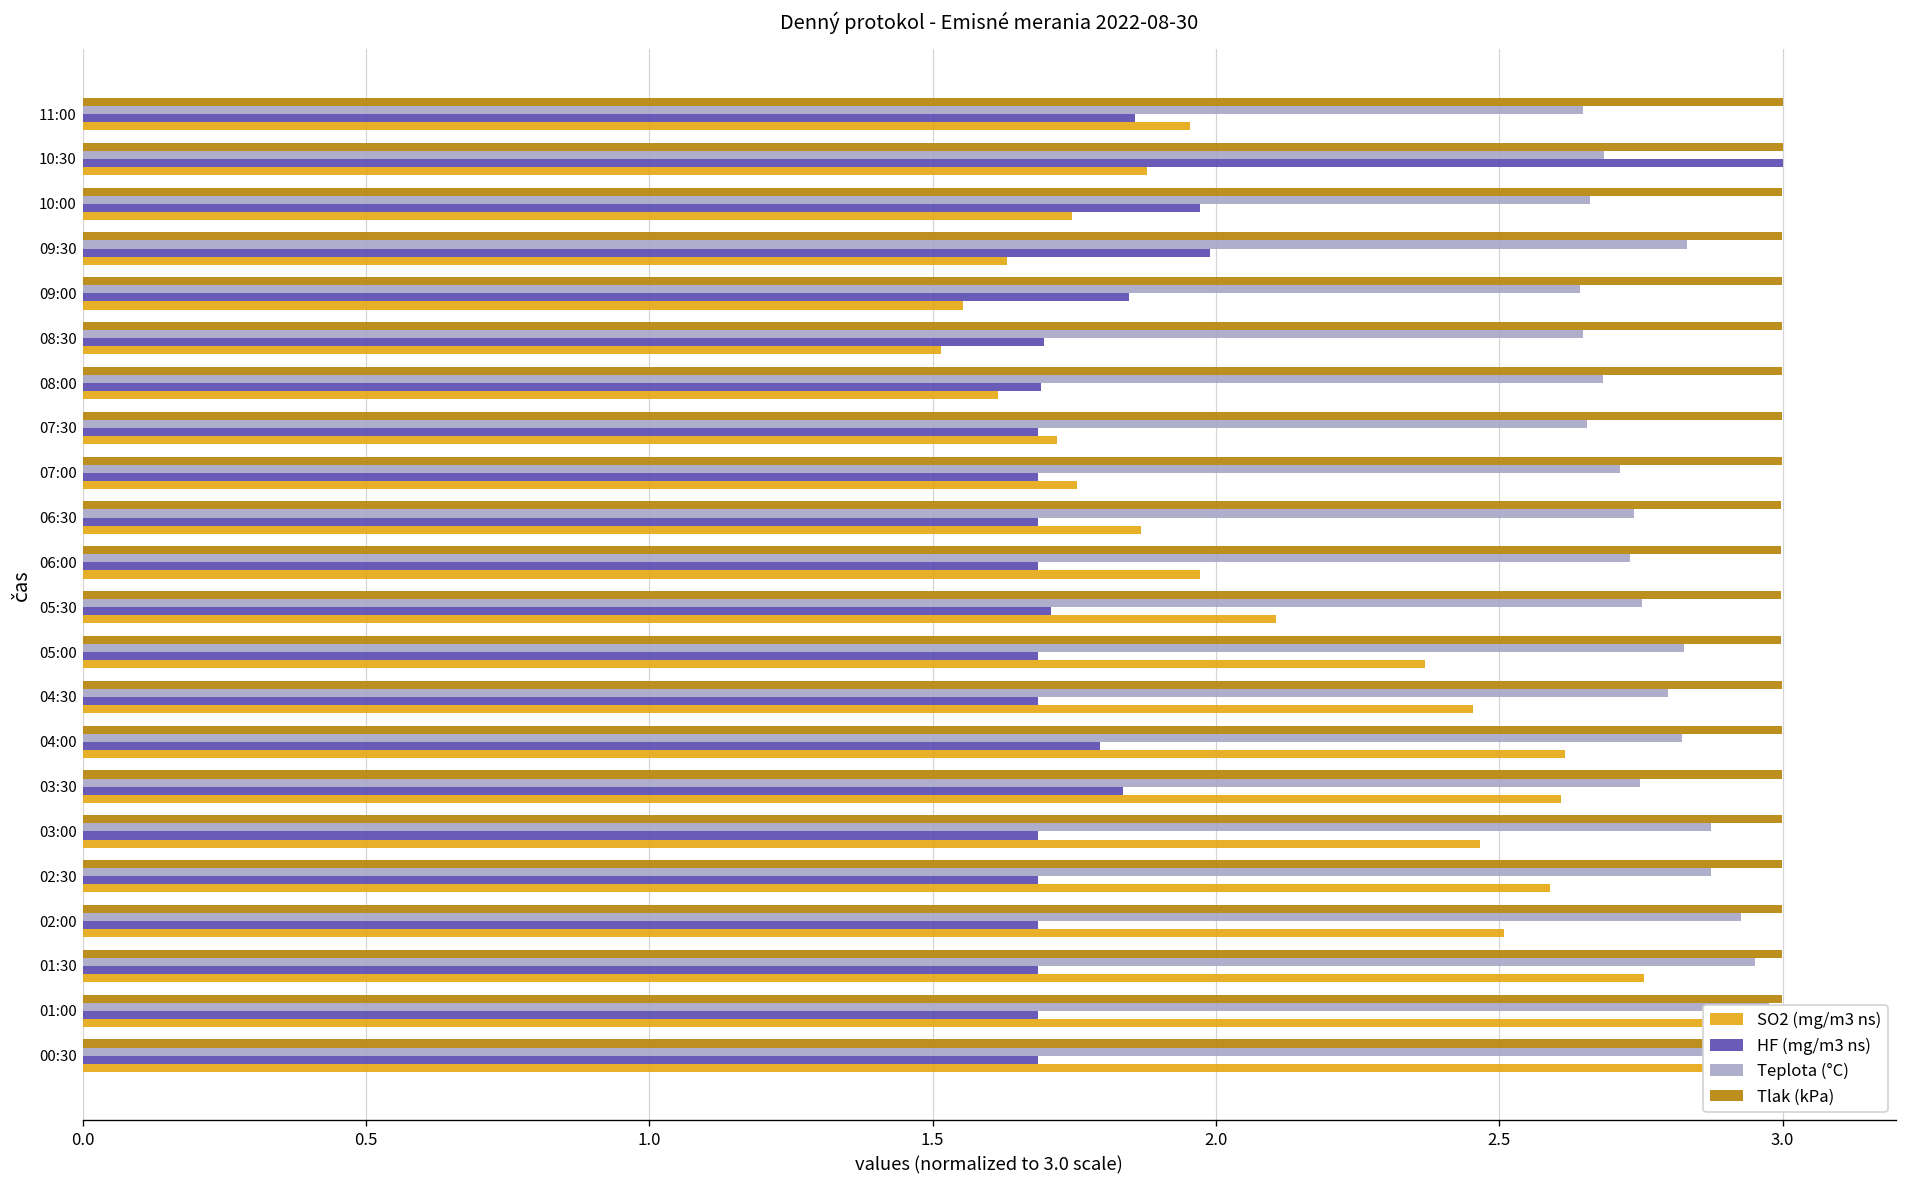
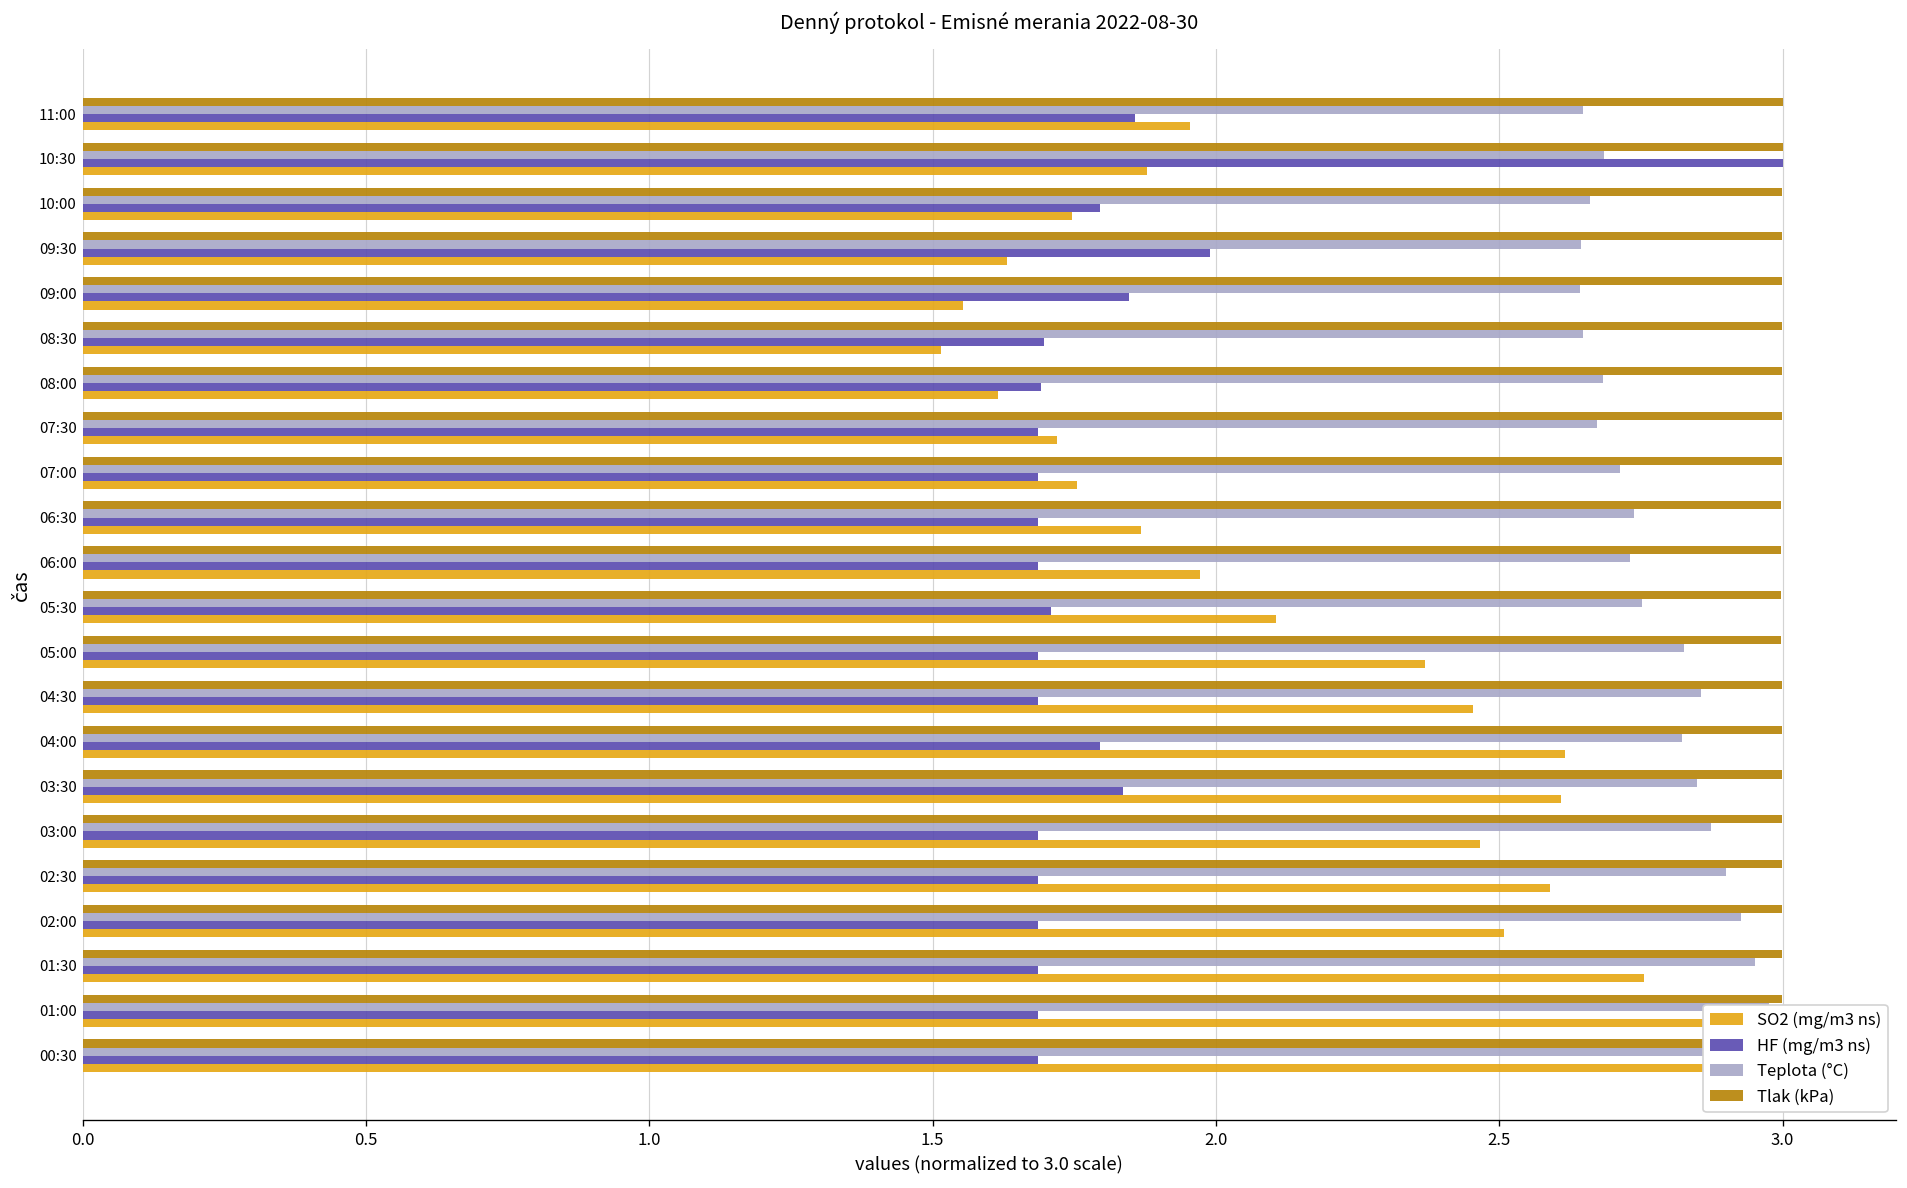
  {
    "HF (mg/m3 ns)": {
      "11:00": 1.86,
      "10:30": 3.00,
-     "10:00": 1.97,
+     "10:00": 1.80,
      "09:30": 1.99,
      "09:00": 1.85,
      "08:30": 1.70,
      "08:00": 1.69,
      "07:30": 1.69,
      "07:00": 1.69,
      "06:30": 1.69,
      "06:00": 1.69,
      "05:30": 1.71,
      "05:00": 1.69,
      "04:30": 1.69,
      "04:00": 1.79,
      "03:30": 1.84,
      "03:00": 1.69,
      "02:30": 1.69,
      "02:00": 1.69,
      "01:30": 1.69,
      "01:00": 1.69,
      "00:30": 1.69
    },
    "Teplota (°C)": {
      "11:00": 2.65,
      "10:30": 2.69,
      "10:00": 2.66,
-     "09:30": 2.83,
+     "09:30": 2.64,
      "09:00": 2.64,
      "08:30": 2.65,
      "08:00": 2.68,
-     "07:30": 2.65,
+     "07:30": 2.67,
      "07:00": 2.71,
      "06:30": 2.74,
      "06:00": 2.73,
      "05:30": 2.75,
      "05:00": 2.83,
-     "04:30": 2.80,
+     "04:30": 2.86,
      "04:00": 2.82,
-     "03:30": 2.75,
+     "03:30": 2.85,
      "03:00": 2.87,
-     "02:30": 2.87,
+     "02:30": 2.90,
      "02:00": 2.93,
      "01:30": 2.95
    }
  }
